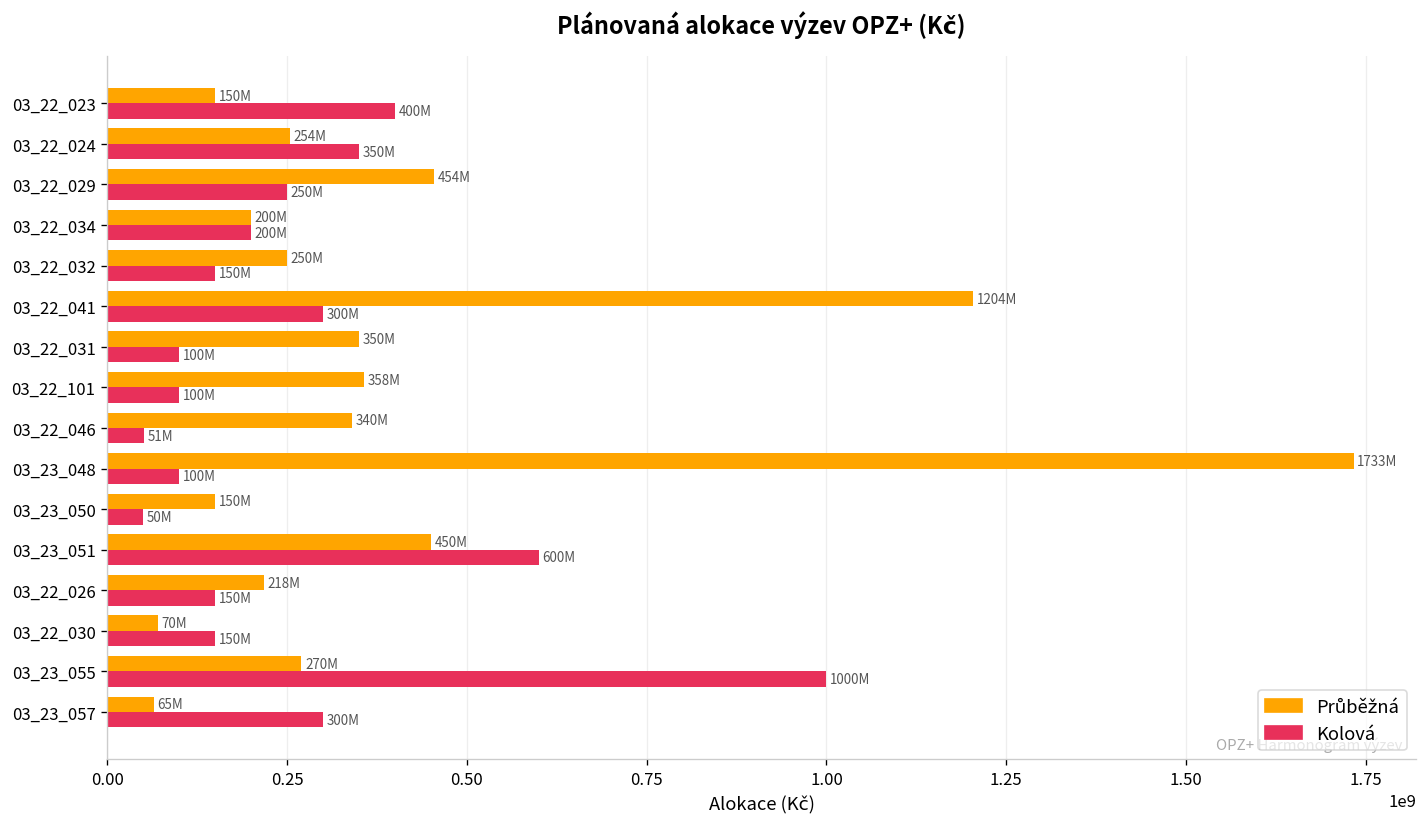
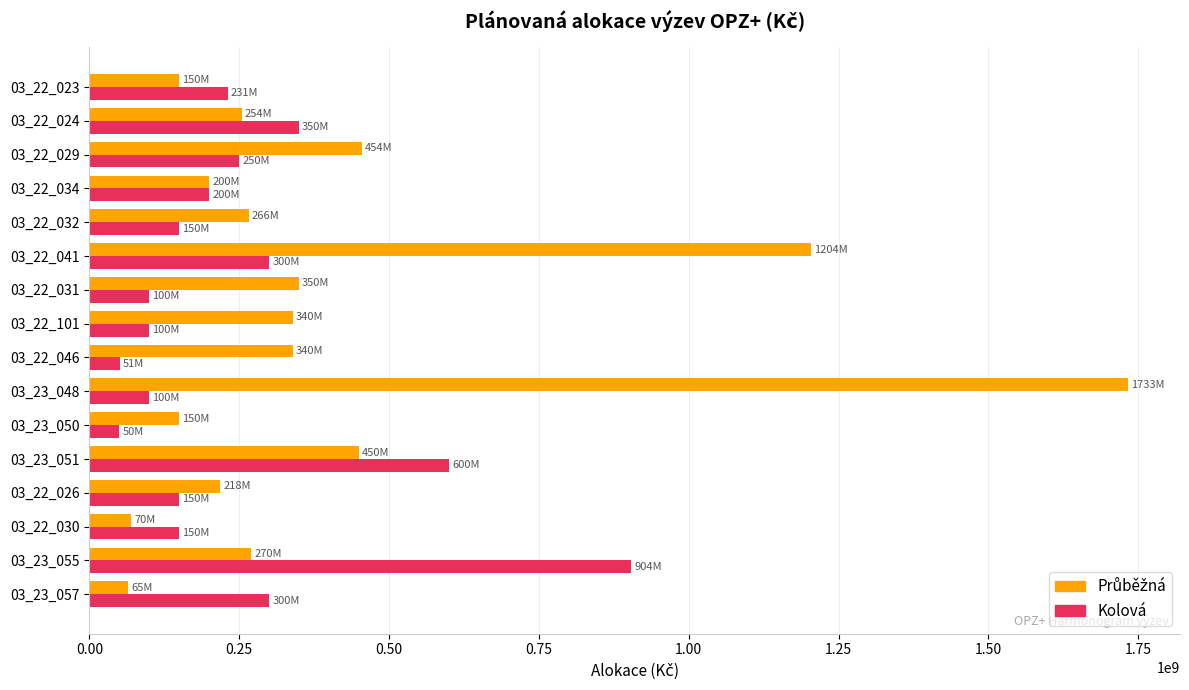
  {
    "Průběžná": {
      "03_22_023": "150M",
      "03_22_024": "254M",
      "03_22_029": "454M",
      "03_22_034": "200M",
-     "03_22_032": "250M",
+     "03_22_032": "266M",
      "03_22_041": "1204M",
      "03_22_031": "350M",
-     "03_22_101": "358M",
+     "03_22_101": "340M",
      "03_22_046": "340M",
      "03_23_048": "1733M",
      "03_23_050": "150M",
      "03_23_051": "450M",
      "03_22_026": "218M",
      "03_22_030": "70M",
      "03_23_055": "270M",
      "03_23_057": "65M"
    },
    "Kolová": {
-     "03_22_023": "400M",
+     "03_22_023": "231M",
      "03_22_024": "350M",
      "03_22_029": "250M",
      "03_22_034": "200M",
      "03_22_032": "150M",
      "03_22_041": "300M",
      "03_22_031": "100M",
      "03_22_101": "100M",
      "03_22_046": "51M",
      "03_23_048": "100M",
      "03_23_050": "50M",
      "03_23_051": "600M",
      "03_22_026": "150M",
      "03_22_030": "150M",
-     "03_23_055": "1000M",
+     "03_23_055": "904M",
      "03_23_057": "300M"
    }
  }
